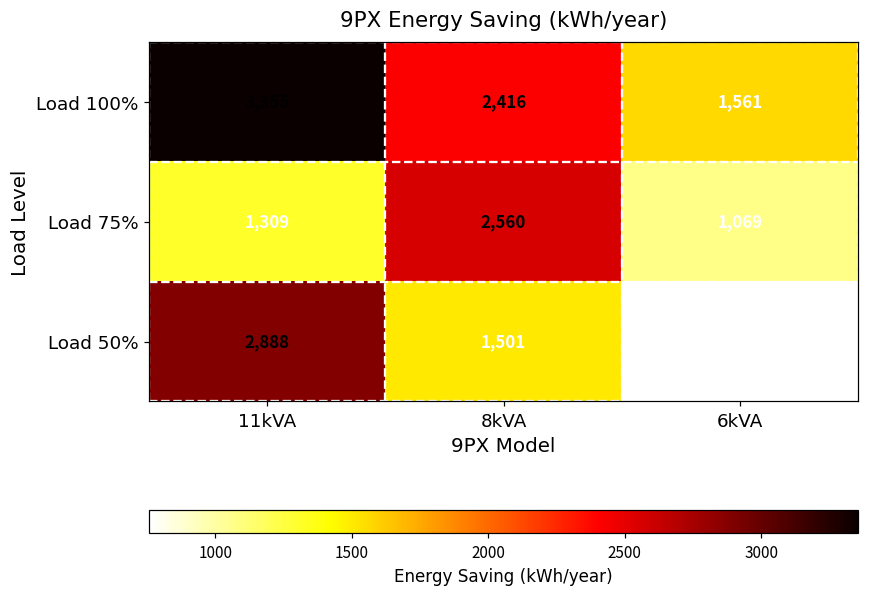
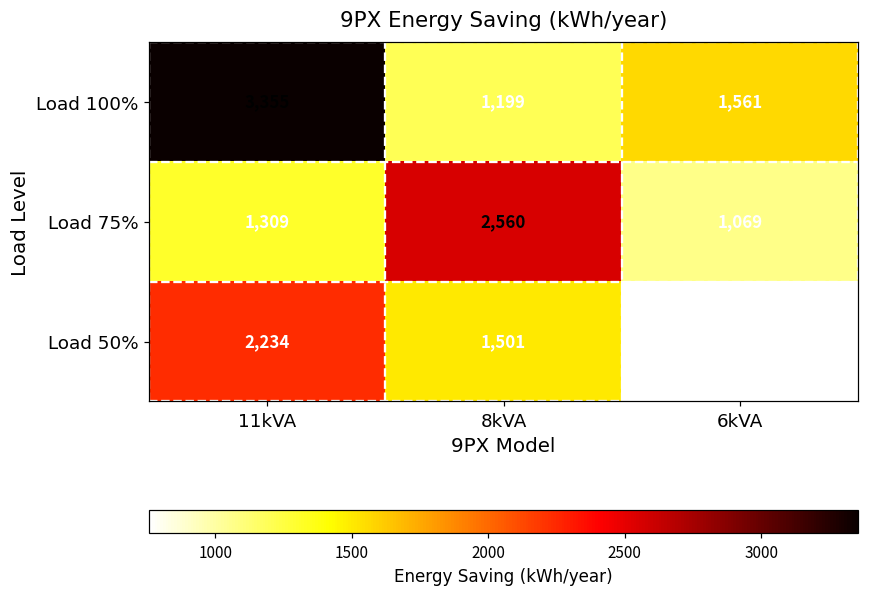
  {
    "Load 100%": {
-     "8kVA": "2,416",
+     "8kVA": "1,199",
      "6kVA": "1,561"
    },
    "Load 75%": {
      "11kVA": "1,309",
      "8kVA": "2,560",
      "6kVA": "1,069"
    },
    "Load 50%": {
-     "11kVA": "2,888",
+     "11kVA": "2,234",
      "8kVA": "1,501"
    }
  }
